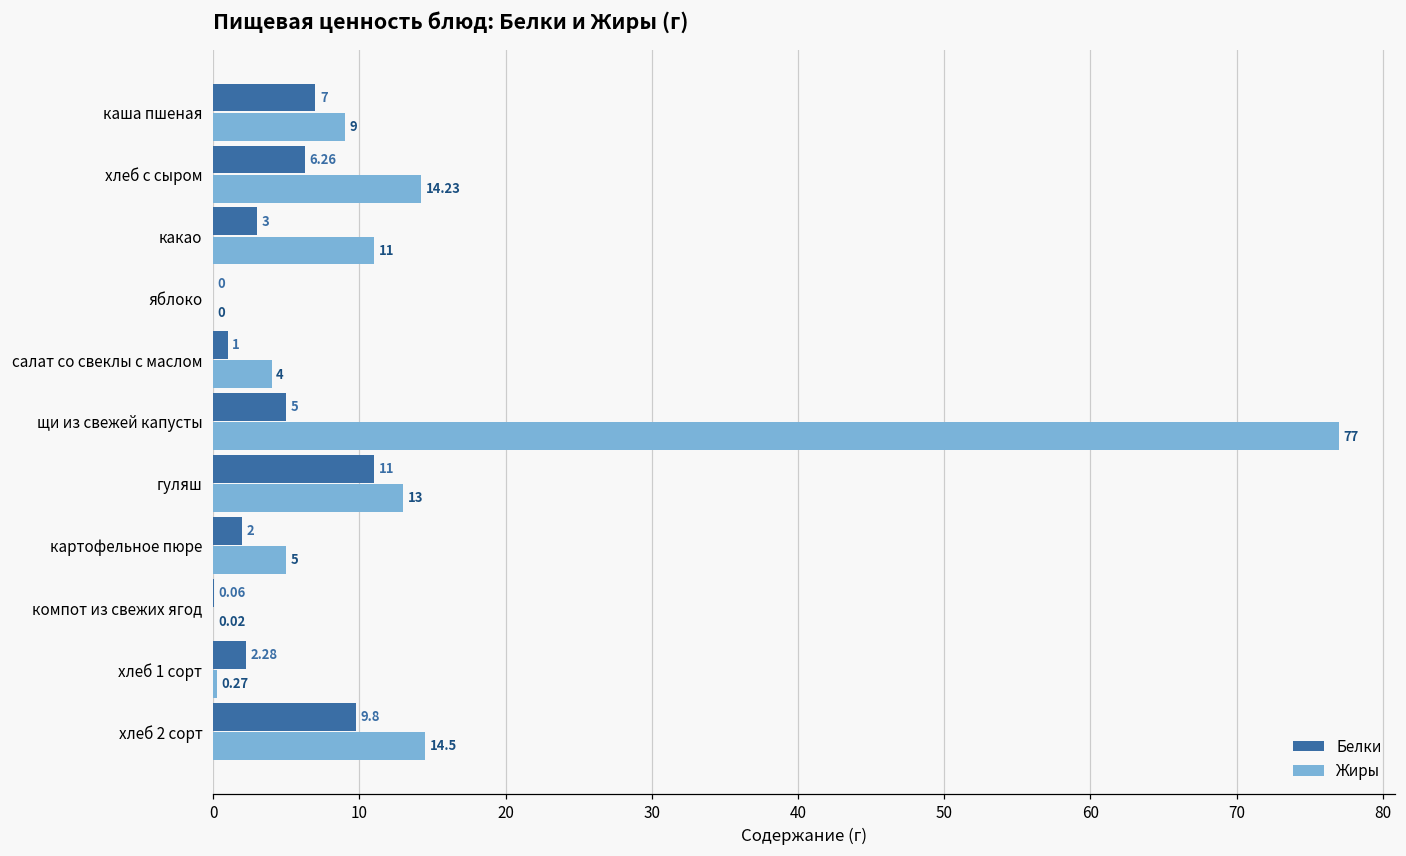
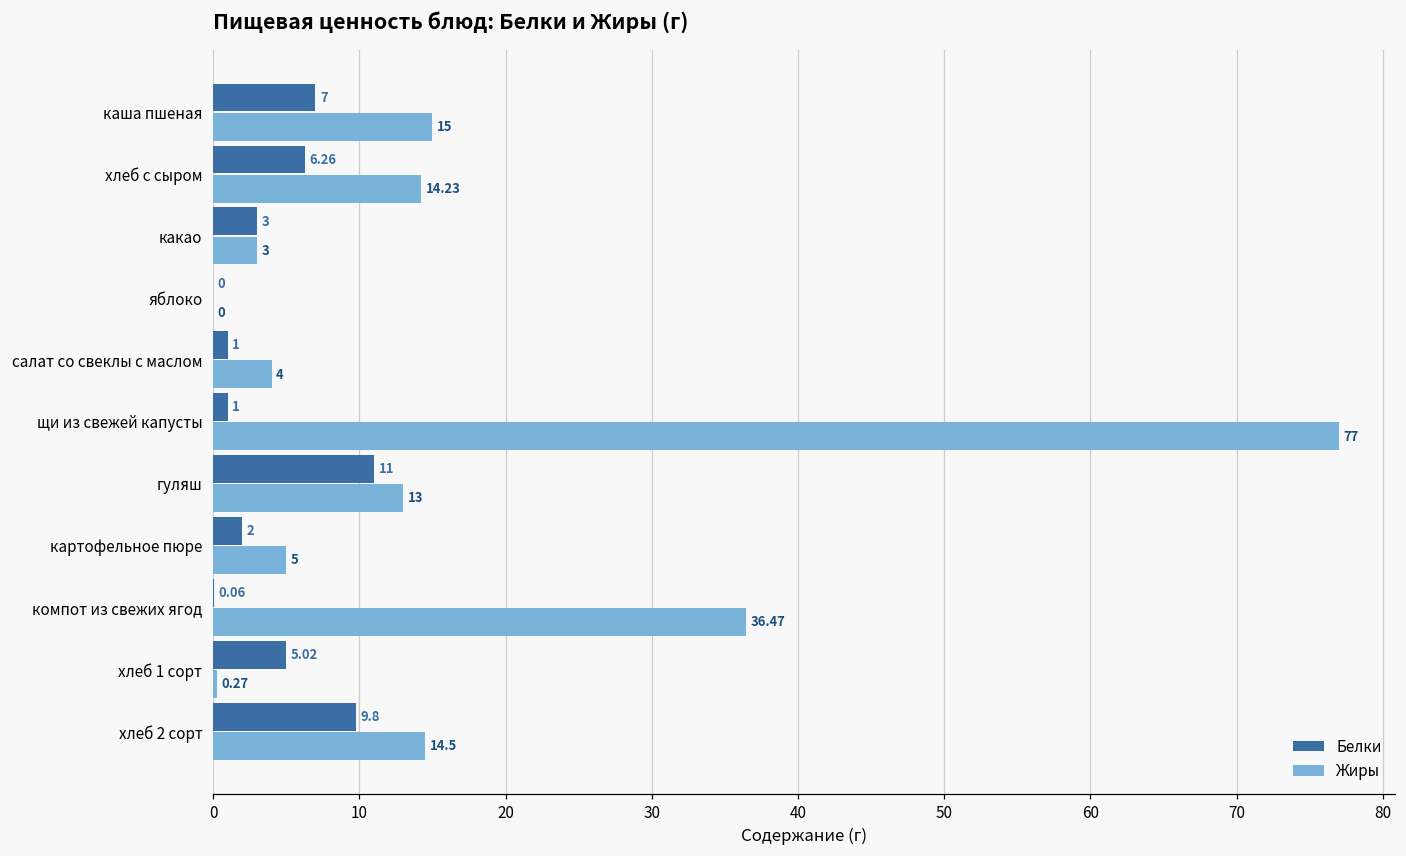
  {
    "Белки": {
      "каша пшеная": 7,
      "хлеб с сыром": 6.26,
      "какао": 3,
      "яблоко": 0,
      "салат со свеклы с маслом": 1,
-     "щи из свежей капусты": 5,
+     "щи из свежей капусты": 1,
      "гуляш": 11,
      "картофельное пюре": 2,
      "компот из свежих ягод": 0.06,
-     "хлеб 1 сорт": 2.28,
+     "хлеб 1 сорт": 5.02,
      "хлеб 2 сорт": 9.8
    },
    "Жиры": {
-     "каша пшеная": 9,
+     "каша пшеная": 15,
      "хлеб с сыром": 14.23,
-     "какао": 11,
+     "какао": 3,
      "яблоко": 0,
      "салат со свеклы с маслом": 4,
      "щи из свежей капусты": 77,
      "гуляш": 13,
      "картофельное пюре": 5,
-     "компот из свежих ягод": 0.02,
+     "компот из свежих ягод": 36.47,
      "хлеб 1 сорт": 0.27,
      "хлеб 2 сорт": 14.5
    }
  }
